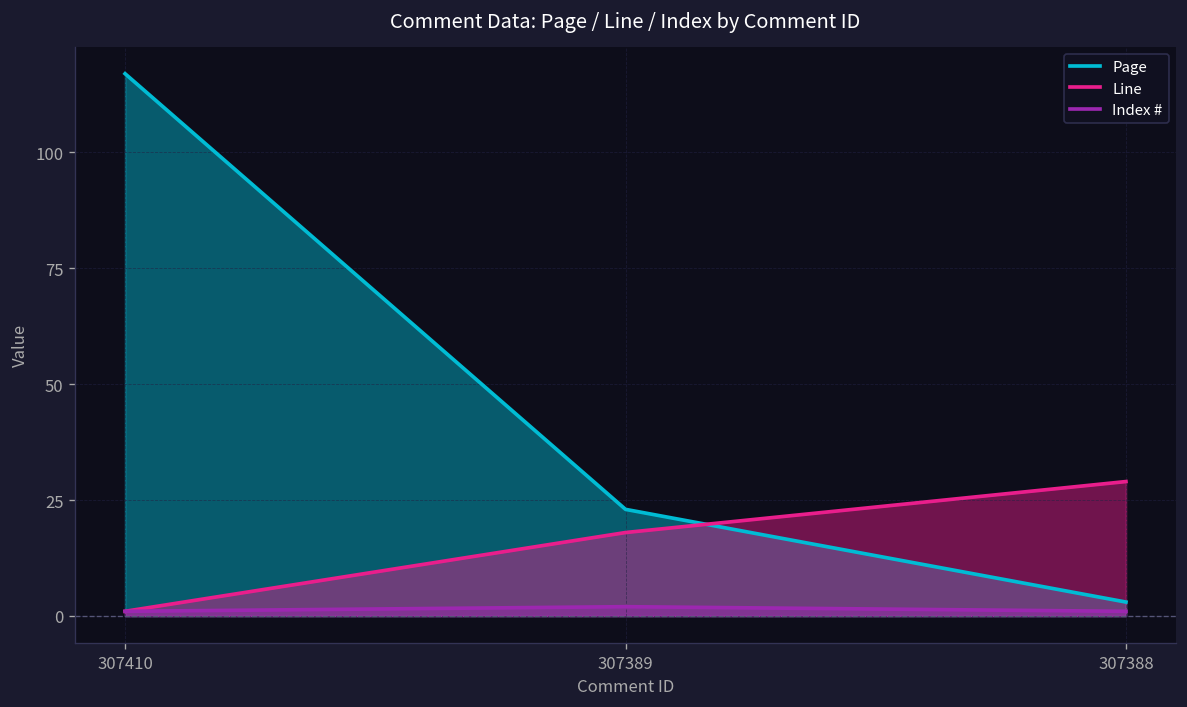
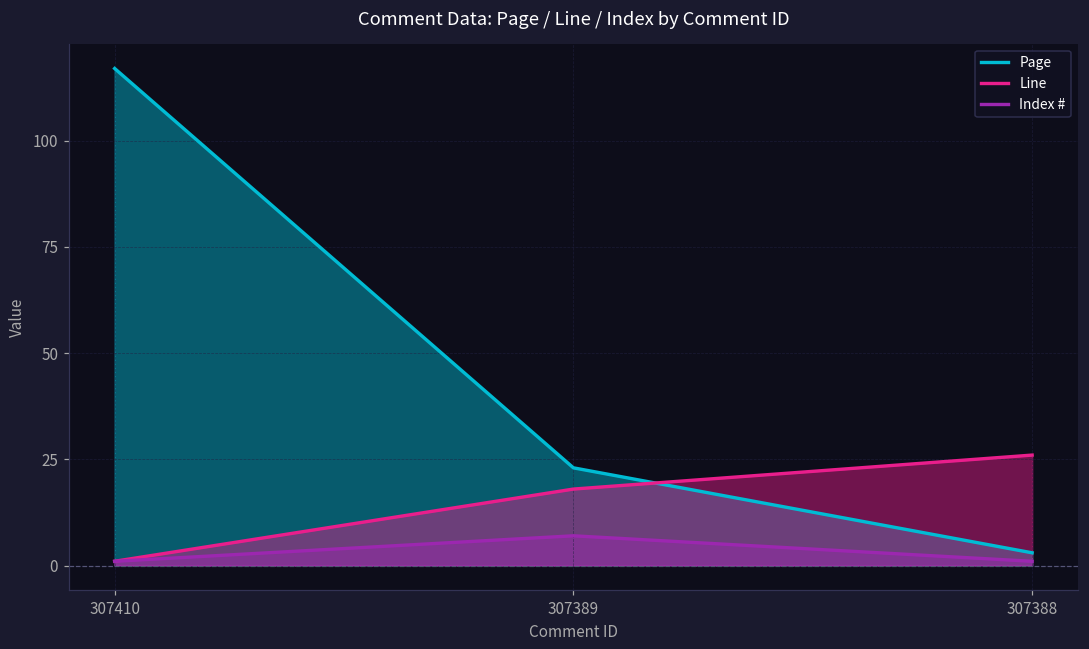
  {
    "Page": {
      "307410": 117,
      "307389": 23,
      "307388": 3
    },
    "Line": {
      "307389": 18,
-     "307388": 29
+     "307388": 26
    },
    "Index #": {
-     "307389": 2,
+     "307389": 7,
      "307388": 1
    }
  }
